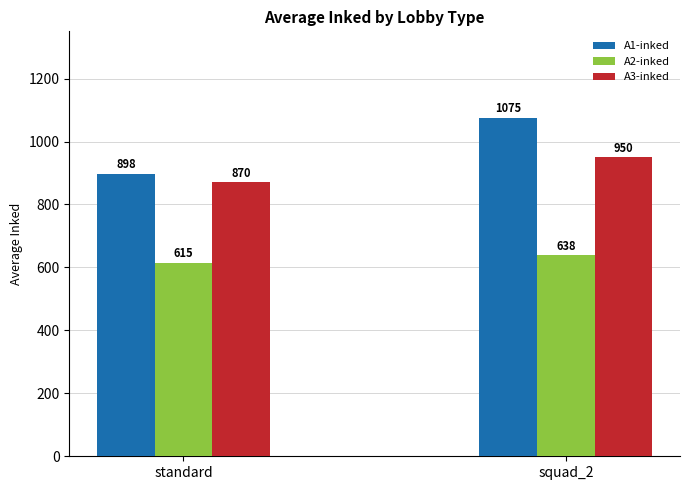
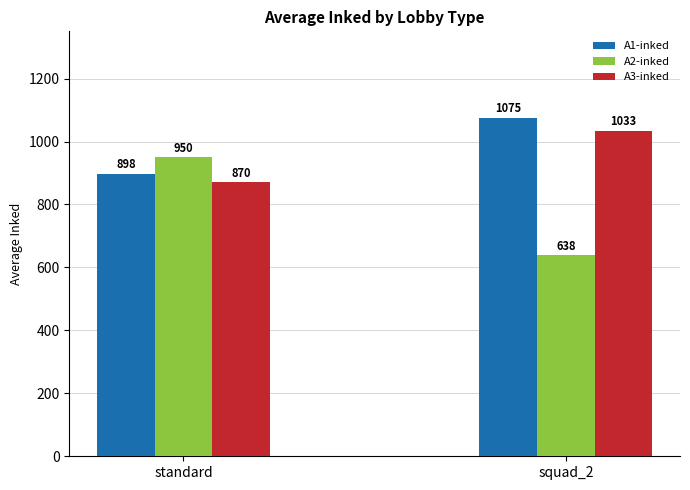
  {
    "A1-inked": {
      "standard": 898,
      "squad_2": 1075
    },
    "A2-inked": {
-     "standard": 615,
+     "standard": 950,
      "squad_2": 638
    },
    "A3-inked": {
      "standard": 870,
-     "squad_2": 950
+     "squad_2": 1033
    }
  }
